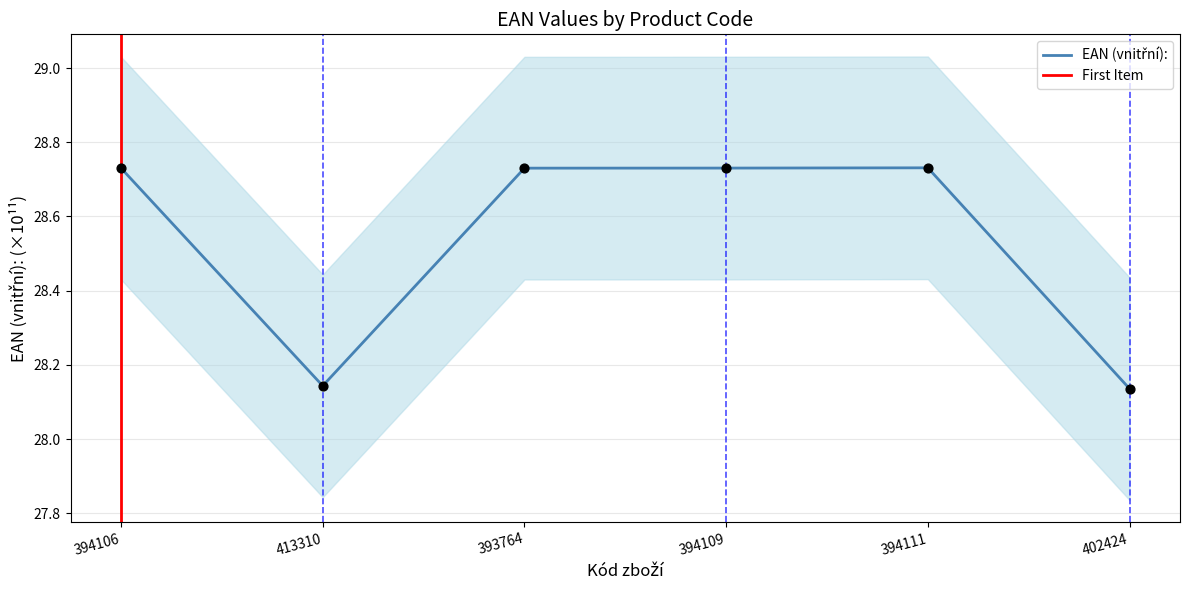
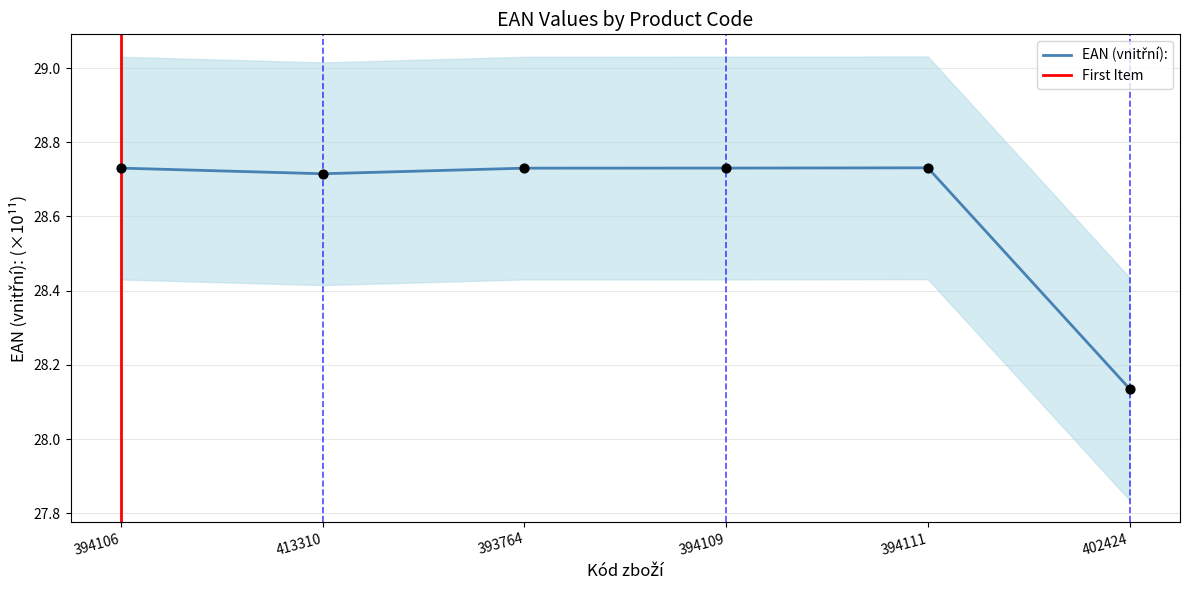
  {
    "EAN (vnitřní):": {
      "394106": 28.73,
-     "413310": 28.14,
+     "413310": 28.72,
      "393764": 28.73,
      "394109": 28.73,
      "394111": 28.73,
      "402424": 28.14
    }
  }
